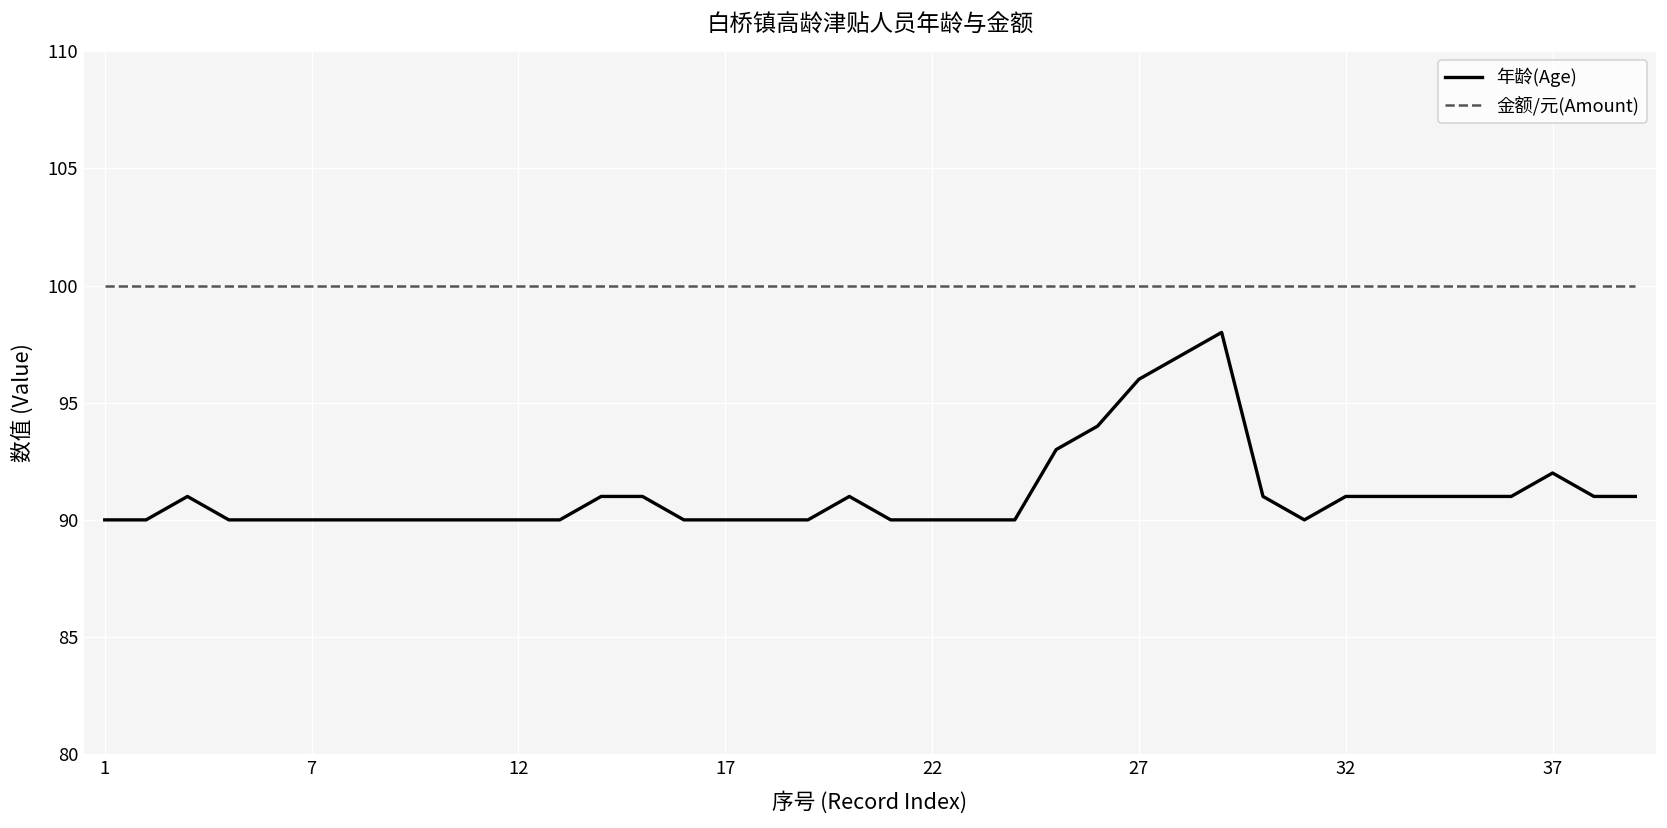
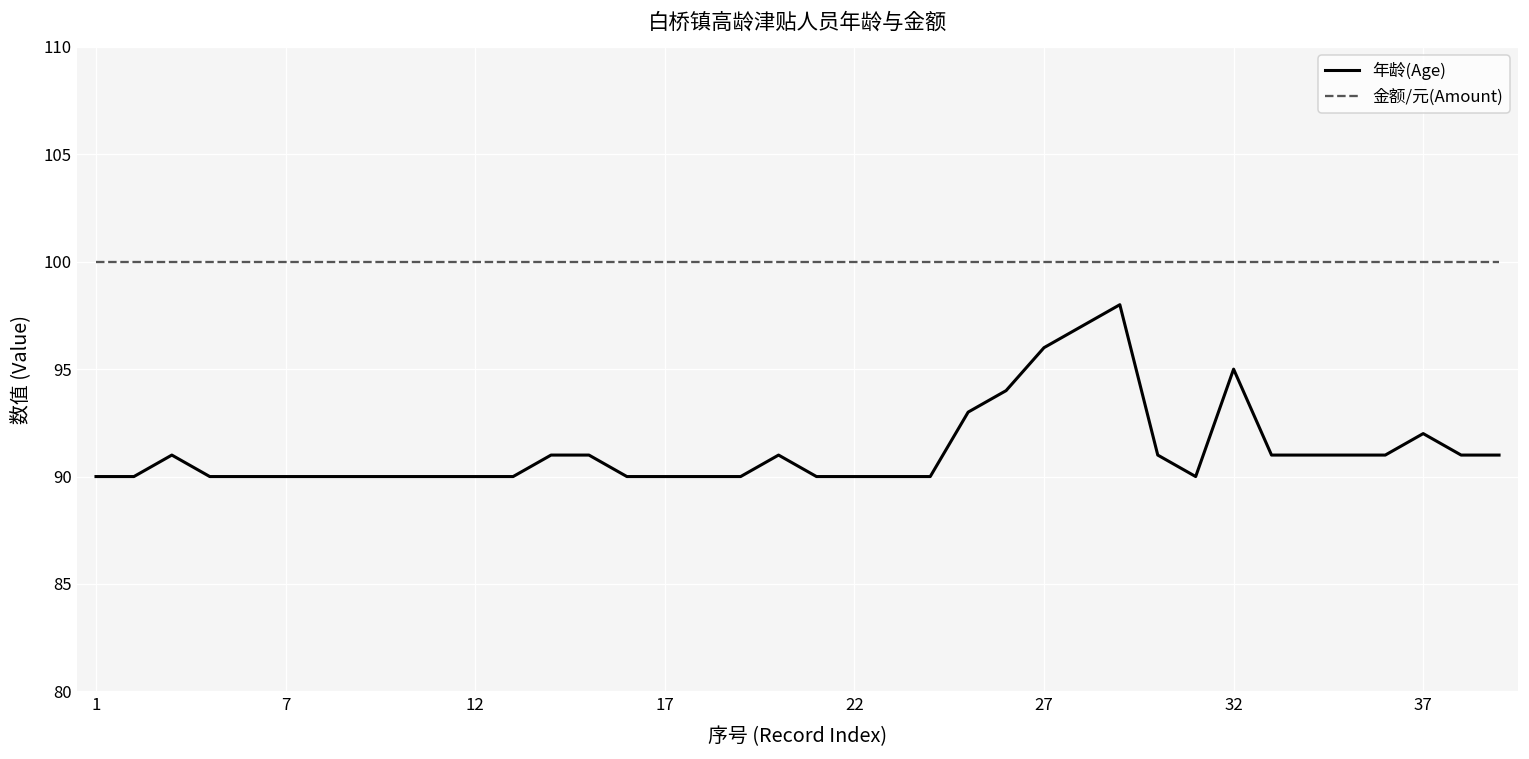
  {
    "年龄(Age)": {
      "1": 90,
      "7": 90,
      "12": 90,
      "17": 90,
      "22": 90,
      "27": 96,
-     "32": 91,
+     "32": 95,
      "37": 92
    },
    "金额/元(Amount)": {
      "1": 100,
      "7": 100,
      "12": 100,
      "17": 100,
      "22": 100,
      "27": 100,
      "32": 100,
      "37": 100
    }
  }
